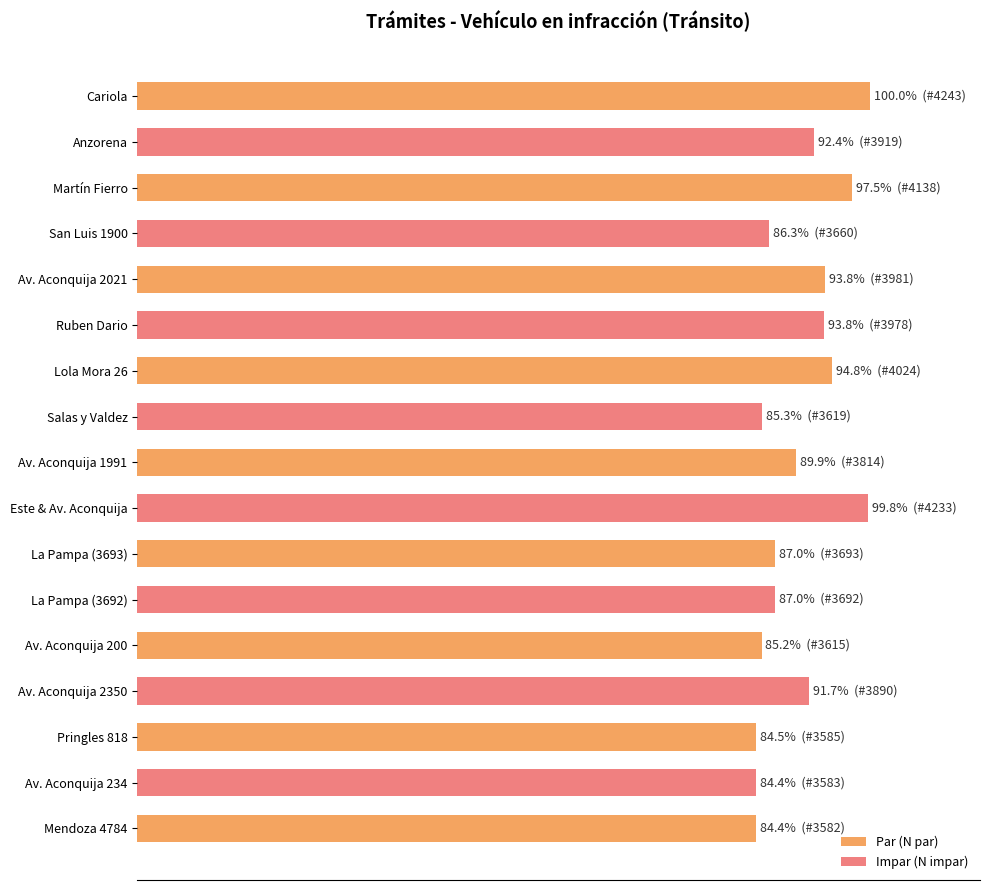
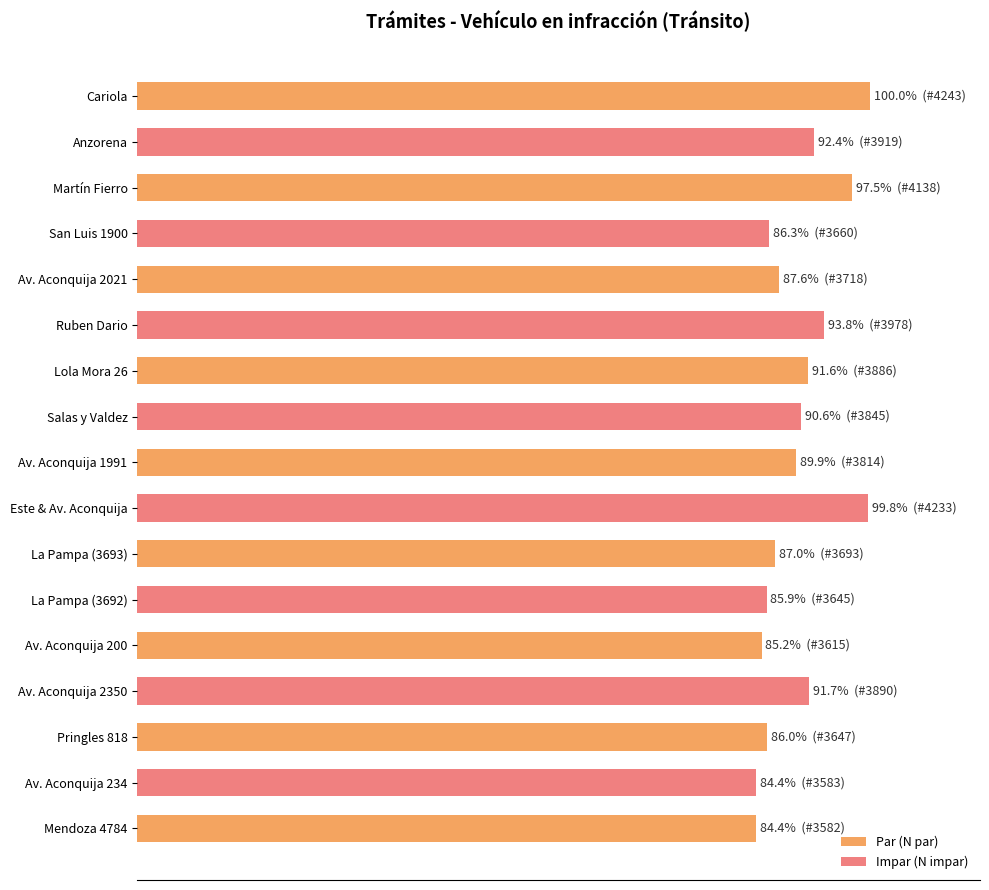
  {
    "Cariola": "100.0%",
    "Anzorena": "92.4%",
    "Martín Fierro": "97.5%",
    "San Luis 1900": "86.3%",
-   "Av. Aconquija 2021": "93.8% (#3981)",
+   "Av. Aconquija 2021": "87.6% (#3718)",
    "Ruben Dario": "93.8%",
-   "Lola Mora 26": "94.8% (#4024)",
-   "Salas y Valdez": "85.3% (#3619)",
+   "Lola Mora 26": "91.6% (#3886)",
+   "Salas y Valdez": "90.6% (#3845)",
    "Av. Aconquija 1991": "89.9%",
    "Este & Av. Aconquija": "99.8%",
    "La Pampa (3693)": "87.0%",
-   "La Pampa (3692)": "87.0% (#3692)",
+   "La Pampa (3692)": "85.9% (#3645)",
    "Av. Aconquija 200": "85.2%",
    "Av. Aconquija 2350": "91.7%",
-   "Pringles 818": "84.5% (#3585)",
+   "Pringles 818": "86.0% (#3647)",
    "Av. Aconquija 234": "84.4%",
    "Mendoza 4784": "84.4%"
  }
